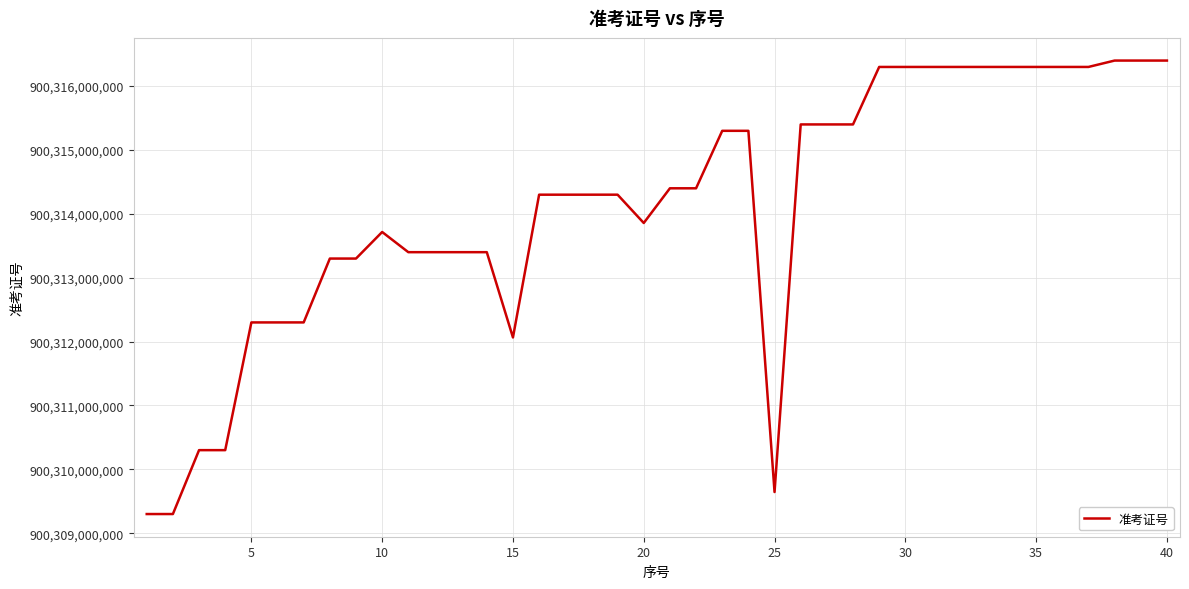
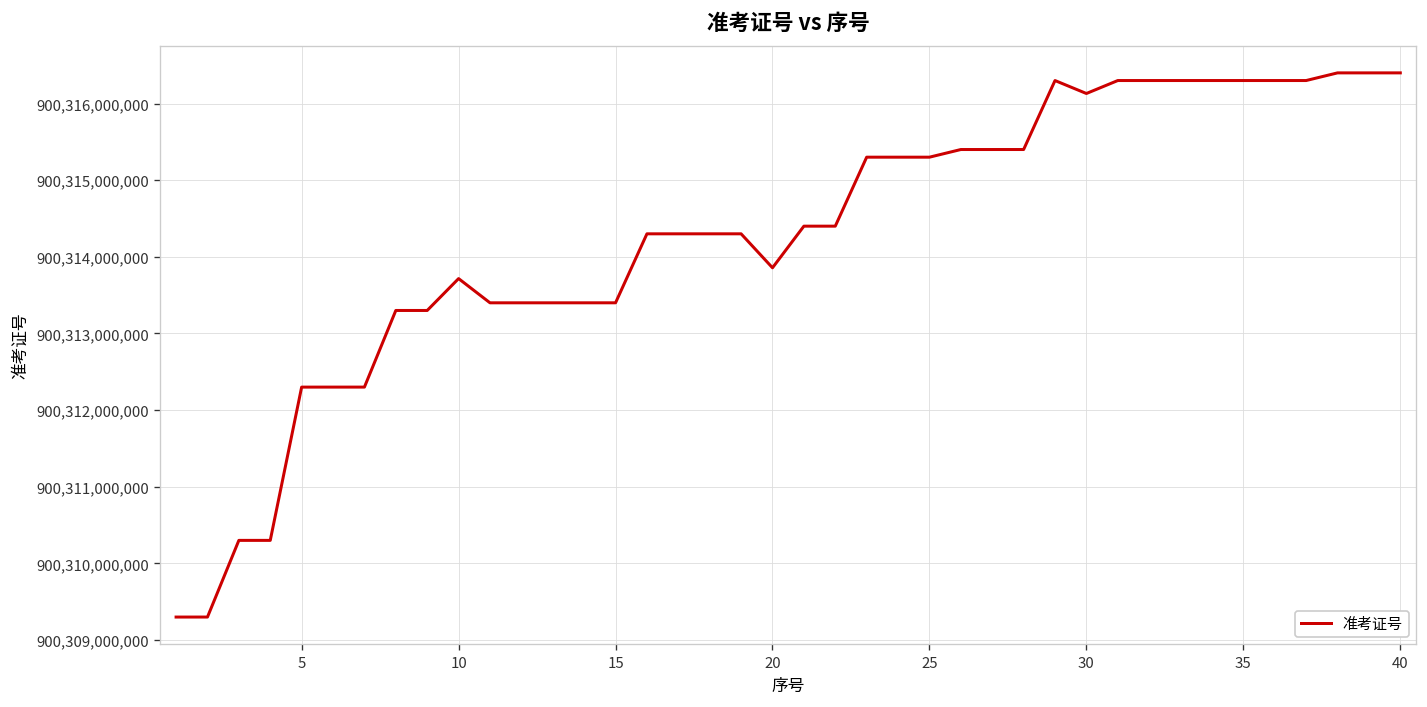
  {
    "5": "900,312,300,000",
    "10": "900,313,700,000",
-   "15": "900,312,100,000",
+   "15": "900,313,400,000",
    "20": "900,313,900,000",
-   "25": "900,309,600,000",
-   "30": "900,316,300,000",
+   "25": "900,315,300,000",
+   "30": "900,316,100,000",
    "35": "900,316,300,000",
    "40": "900,316,400,000"
  }
